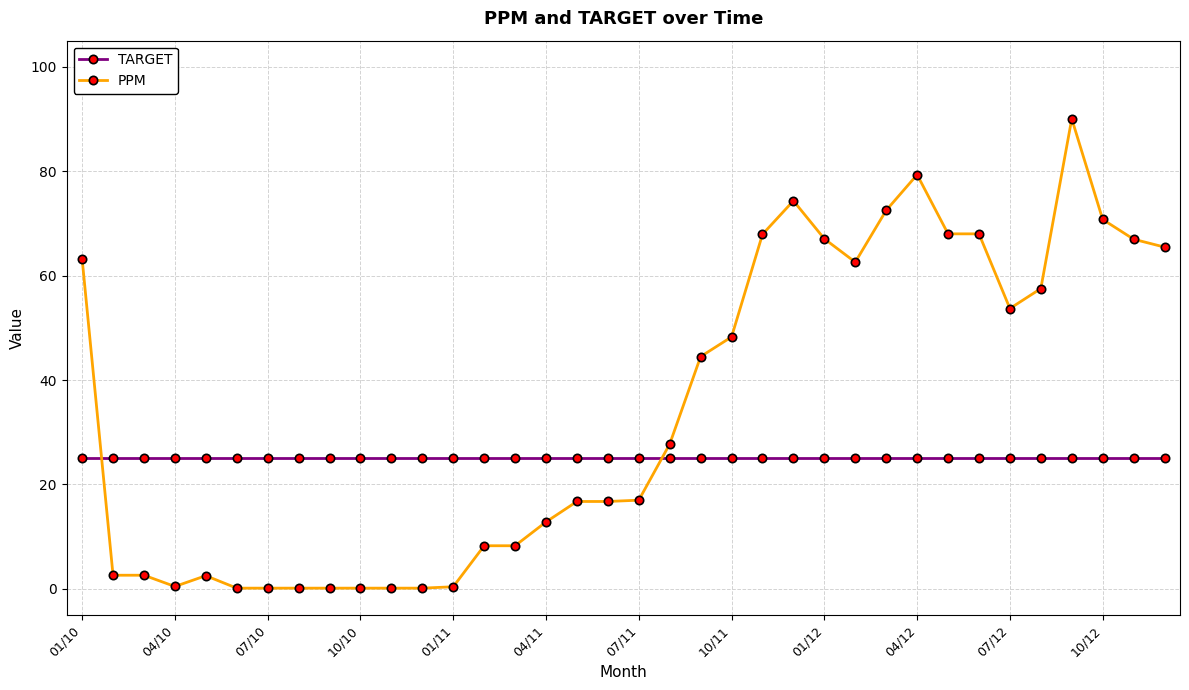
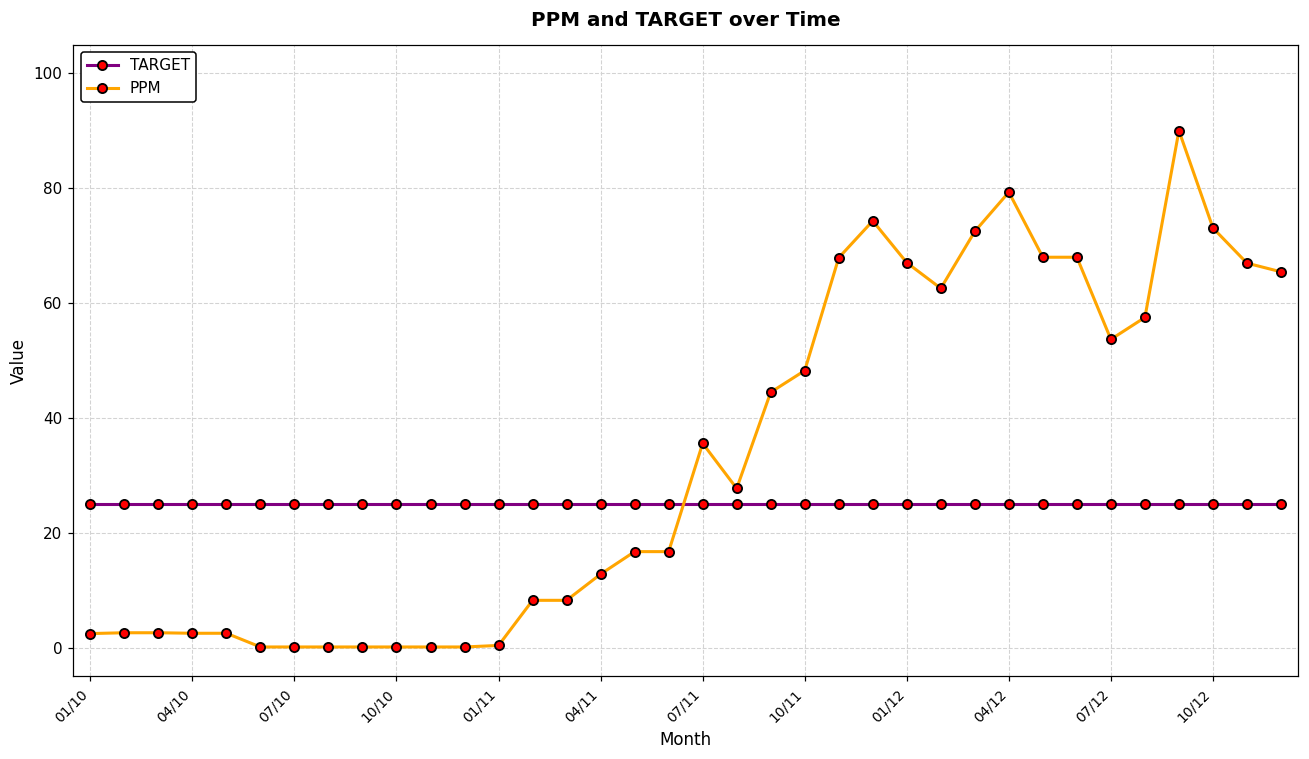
  {
    "TARGET": {
      "01/10": 25,
      "04/10": 25,
      "07/10": 25,
      "10/10": 25,
      "01/11": 25,
      "04/11": 25,
      "07/11": 25,
      "10/11": 25,
      "01/12": 25,
      "04/12": 25,
      "07/12": 25,
      "10/12": 25
    },
    "PPM": {
-     "01/10": 63,
-     "04/10": 0,
+     "01/10": 2,
+     "04/10": 3,
      "07/10": 0,
      "10/10": 0,
      "01/11": 0,
      "04/11": 13,
-     "07/11": 17,
+     "07/11": 36,
      "10/11": 48,
      "01/12": 67,
      "04/12": 79,
      "07/12": 54,
-     "10/12": 71
+     "10/12": 73
    }
  }
